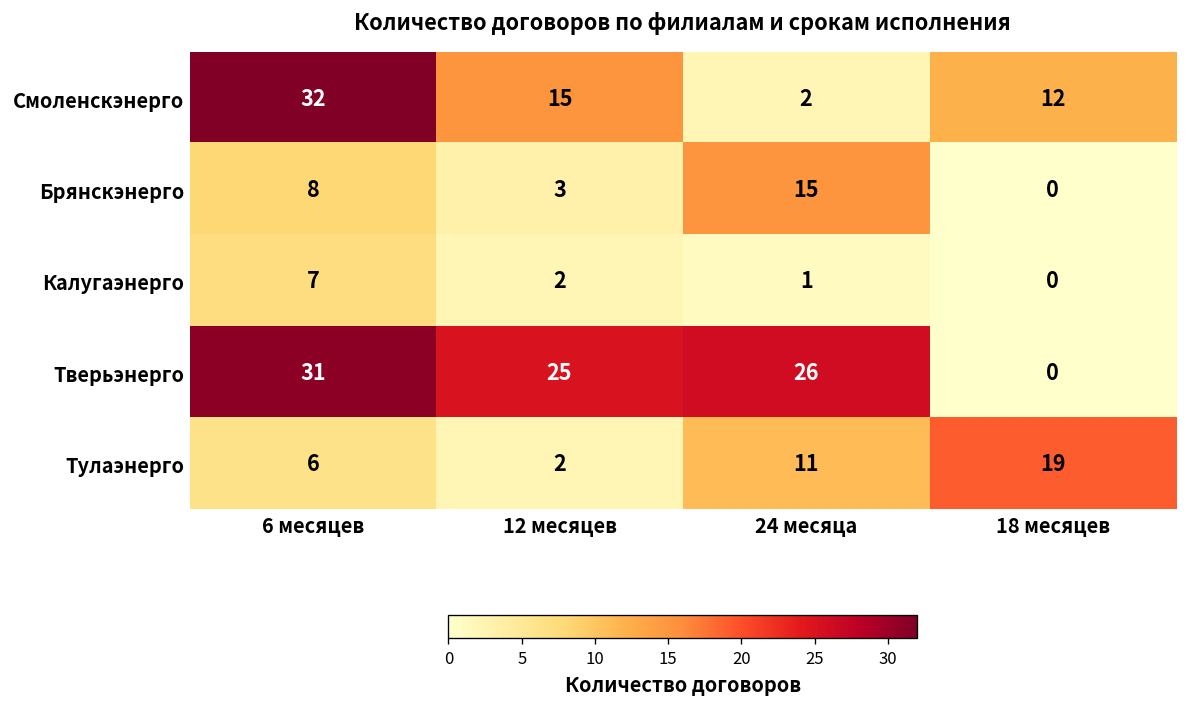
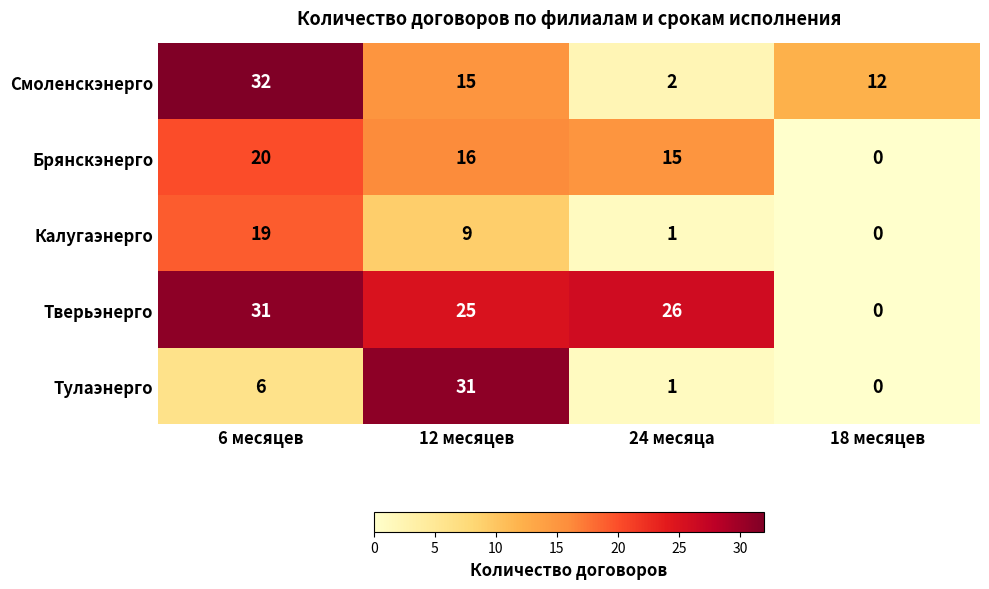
  {
    "Смоленскэнерго": {
      "6 месяцев": 32,
      "12 месяцев": 15,
      "24 месяца": 2,
      "18 месяцев": 12
    },
    "Брянскэнерго": {
-     "6 месяцев": 8,
-     "12 месяцев": 3,
+     "6 месяцев": 20,
+     "12 месяцев": 16,
      "24 месяца": 15,
      "18 месяцев": 0
    },
    "Калугаэнерго": {
-     "6 месяцев": 7,
-     "12 месяцев": 2,
+     "6 месяцев": 19,
+     "12 месяцев": 9,
      "24 месяца": 1,
      "18 месяцев": 0
    },
    "Тверьэнерго": {
      "6 месяцев": 31,
      "12 месяцев": 25,
      "24 месяца": 26,
      "18 месяцев": 0
    },
    "Тулаэнерго": {
      "6 месяцев": 6,
-     "12 месяцев": 2,
-     "24 месяца": 11,
-     "18 месяцев": 19
+     "12 месяцев": 31,
+     "24 месяца": 1,
+     "18 месяцев": 0
    }
  }
